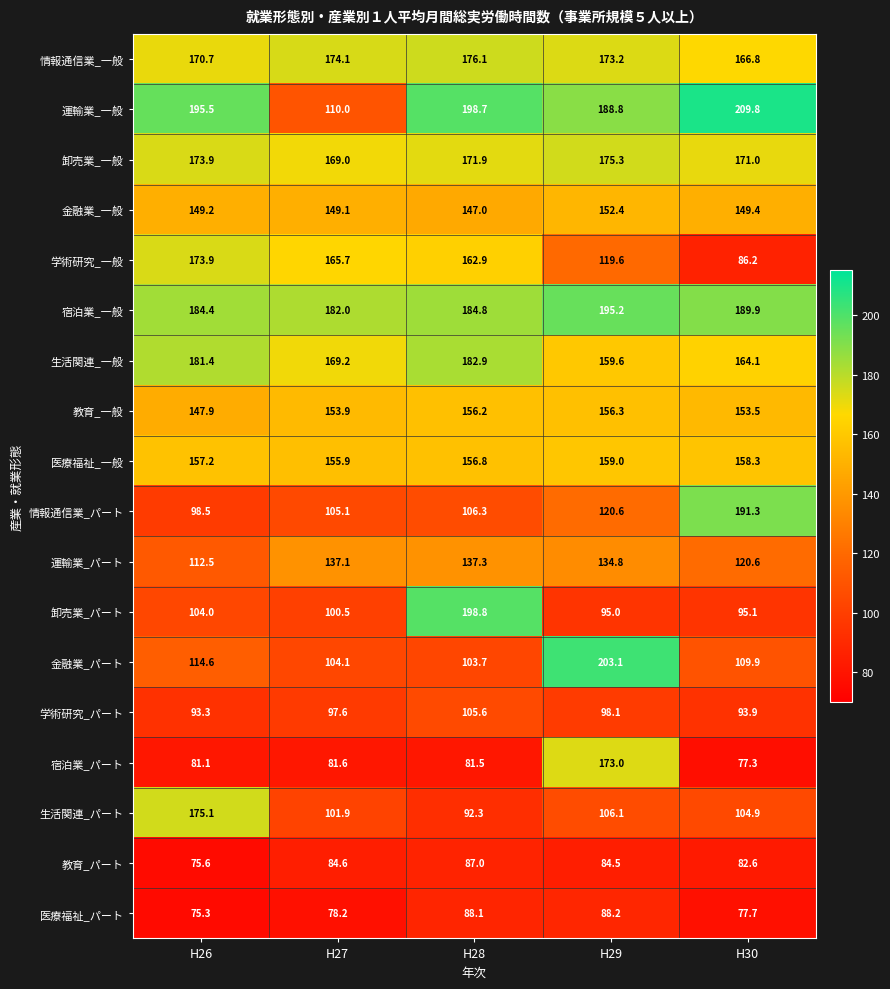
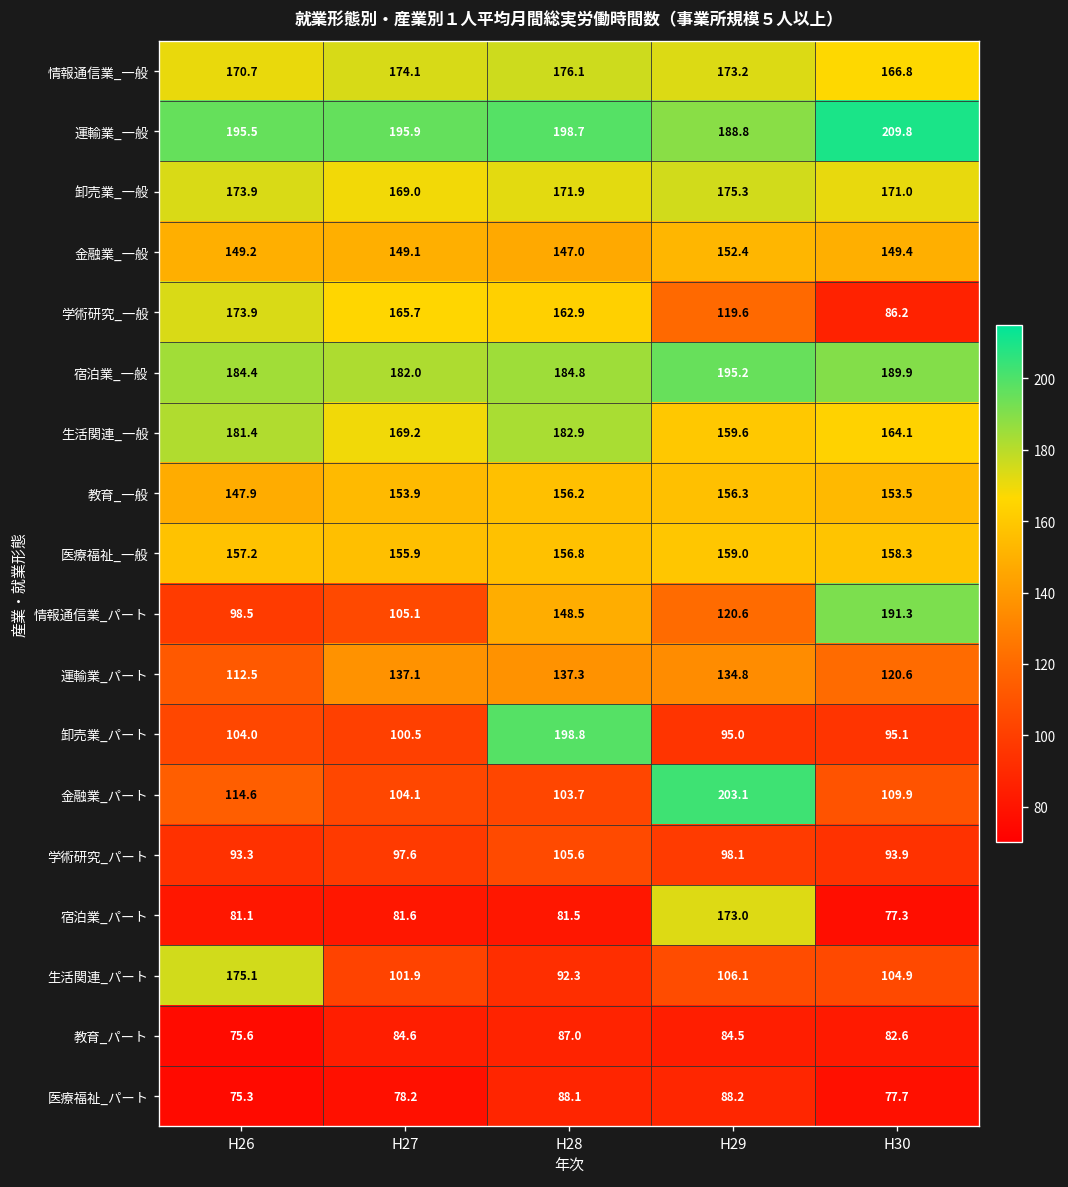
  {
    "情報通信業_一般": {
      "H26": 170.7,
      "H27": 174.1,
      "H28": 176.1,
      "H29": 173.2,
      "H30": 166.8
    },
    "運輸業_一般": {
      "H26": 195.5,
-     "H27": 110.0,
+     "H27": 195.9,
      "H28": 198.7,
      "H29": 188.8,
      "H30": 209.8
    },
    "卸売業_一般": {
      "H26": 173.9,
      "H27": 169.0,
      "H28": 171.9,
      "H29": 175.3,
      "H30": 171.0
    },
    "金融業_一般": {
      "H26": 149.2,
      "H27": 149.1,
      "H28": 147.0,
      "H29": 152.4,
      "H30": 149.4
    },
    "学術研究_一般": {
      "H26": 173.9,
      "H27": 165.7,
      "H28": 162.9,
      "H29": 119.6,
      "H30": 86.2
    },
    "宿泊業_一般": {
      "H26": 184.4,
      "H27": 182.0,
      "H28": 184.8,
      "H29": 195.2,
      "H30": 189.9
    },
    "生活関連_一般": {
      "H26": 181.4,
      "H27": 169.2,
      "H28": 182.9,
      "H29": 159.6,
      "H30": 164.1
    },
    "教育_一般": {
      "H26": 147.9,
      "H27": 153.9,
      "H28": 156.2,
      "H29": 156.3,
      "H30": 153.5
    },
    "医療福祉_一般": {
      "H26": 157.2,
      "H27": 155.9,
      "H28": 156.8,
      "H29": 159.0,
      "H30": 158.3
    },
    "情報通信業_パート": {
      "H26": 98.5,
      "H27": 105.1,
-     "H28": 106.3,
+     "H28": 148.5,
      "H29": 120.6,
      "H30": 191.3
    },
    "運輸業_パート": {
      "H26": 112.5,
      "H27": 137.1,
      "H28": 137.3,
      "H29": 134.8,
      "H30": 120.6
    },
    "卸売業_パート": {
      "H26": 104.0,
      "H27": 100.5,
      "H28": 198.8,
      "H29": 95.0,
      "H30": 95.1
    },
    "金融業_パート": {
      "H26": 114.6,
      "H27": 104.1,
      "H28": 103.7,
      "H29": 203.1,
      "H30": 109.9
    },
    "学術研究_パート": {
      "H26": 93.3,
      "H27": 97.6,
      "H28": 105.6,
      "H29": 98.1,
      "H30": 93.9
    },
    "宿泊業_パート": {
      "H26": 81.1,
      "H27": 81.6,
      "H28": 81.5,
      "H29": 173.0,
      "H30": 77.3
    },
    "生活関連_パート": {
      "H26": 175.1,
      "H27": 101.9,
      "H28": 92.3,
      "H29": 106.1,
      "H30": 104.9
    },
    "教育_パート": {
      "H26": 75.6,
      "H27": 84.6,
      "H28": 87.0,
      "H29": 84.5,
      "H30": 82.6
    },
    "医療福祉_パート": {
      "H26": 75.3,
      "H27": 78.2,
      "H28": 88.1,
      "H29": 88.2,
      "H30": 77.7
    }
  }
